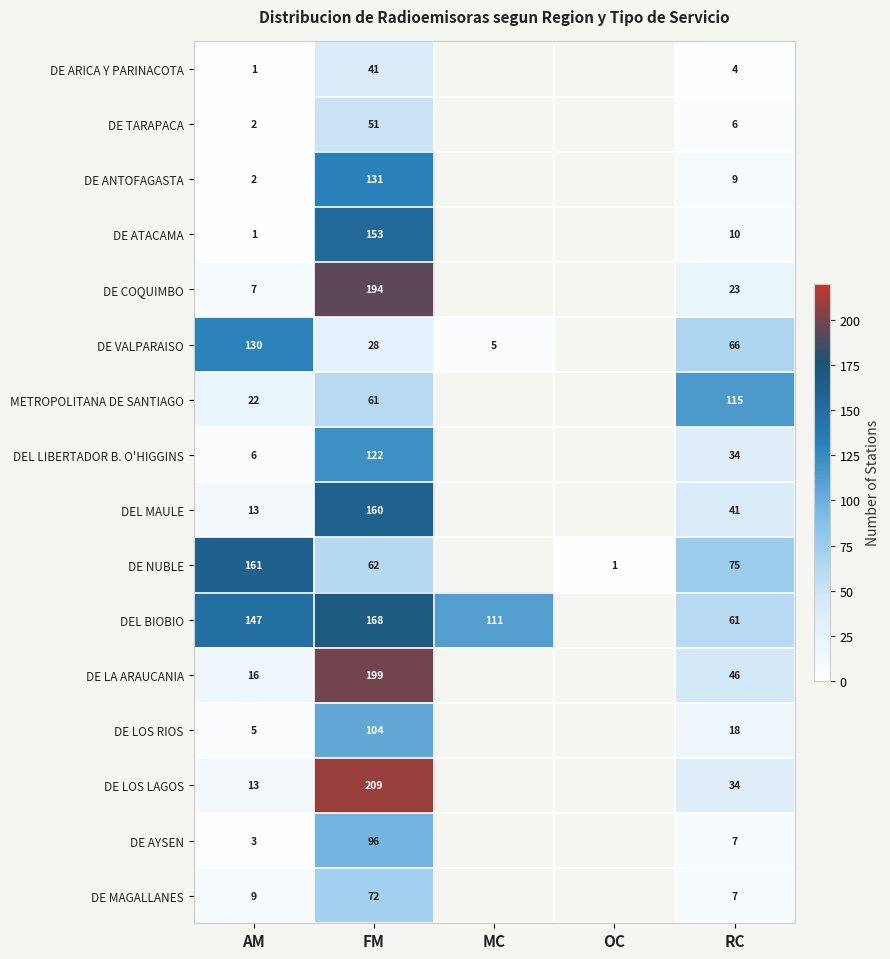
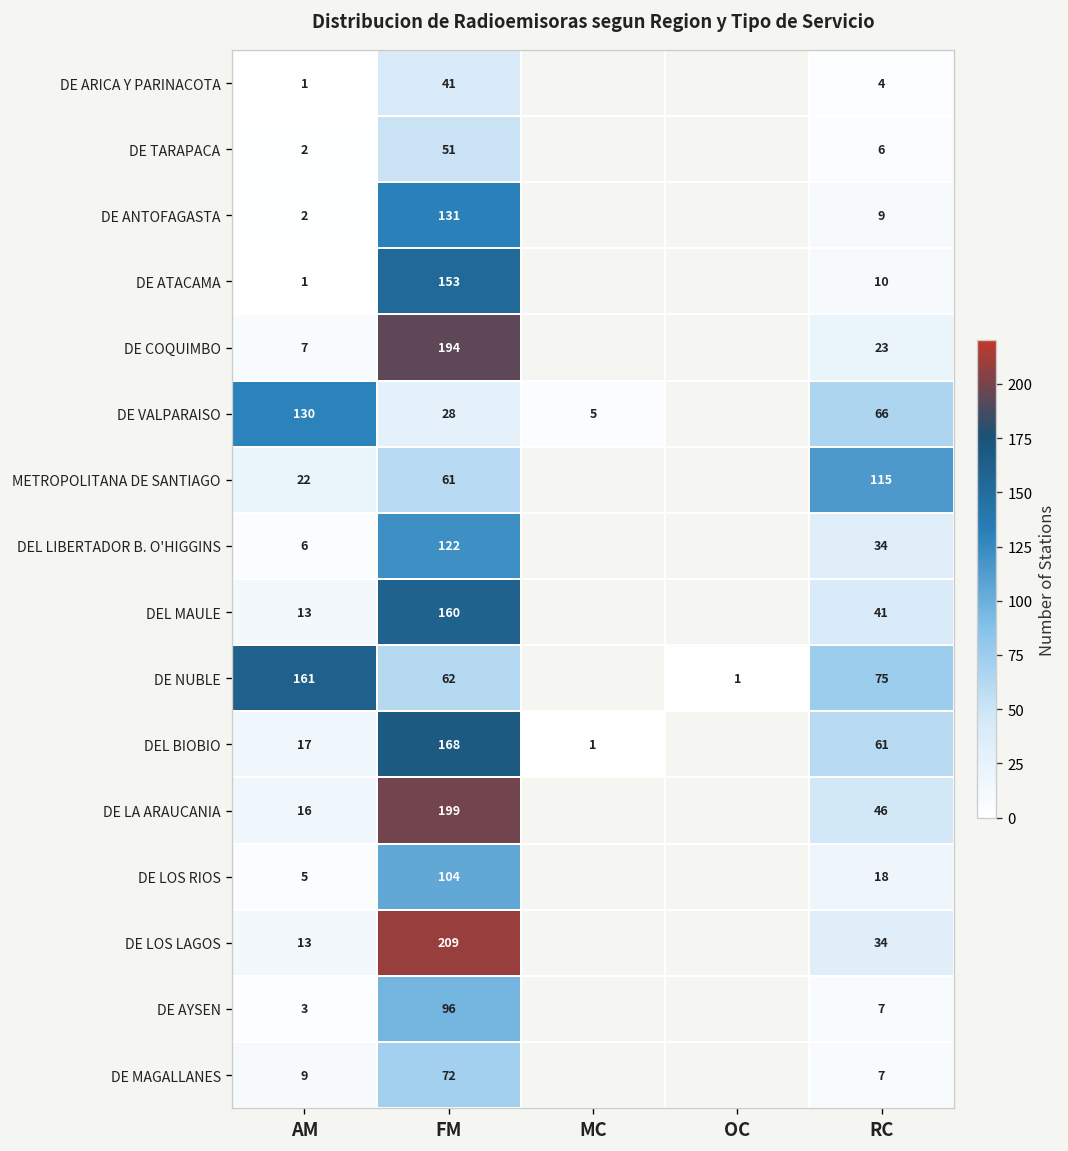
  {
    "DE ARICA Y PARINACOTA": {
      "AM": 1,
      "FM": 41,
      "RC": 4
    },
    "DE TARAPACA": {
      "AM": 2,
      "FM": 51,
      "RC": 6
    },
    "DE ANTOFAGASTA": {
      "AM": 2,
      "FM": 131,
      "RC": 9
    },
    "DE ATACAMA": {
      "AM": 1,
      "FM": 153,
      "RC": 10
    },
    "DE COQUIMBO": {
      "AM": 7,
      "FM": 194,
      "RC": 23
    },
    "DE VALPARAISO": {
      "AM": 130,
      "FM": 28,
      "MC": 5,
      "RC": 66
    },
    "METROPOLITANA DE SANTIAGO": {
      "AM": 22,
      "FM": 61,
      "RC": 115
    },
    "DEL LIBERTADOR B. O'HIGGINS": {
      "AM": 6,
      "FM": 122,
      "RC": 34
    },
    "DEL MAULE": {
      "AM": 13,
      "FM": 160,
      "RC": 41
    },
    "DE NUBLE": {
      "AM": 161,
      "FM": 62,
      "OC": 1,
      "RC": 75
    },
    "DEL BIOBIO": {
-     "AM": 147,
+     "AM": 17,
      "FM": 168,
-     "MC": 111,
+     "MC": 1,
      "RC": 61
    },
    "DE LA ARAUCANIA": {
      "AM": 16,
      "FM": 199,
      "RC": 46
    },
    "DE LOS RIOS": {
      "AM": 5,
      "FM": 104,
      "RC": 18
    },
    "DE LOS LAGOS": {
      "AM": 13,
      "FM": 209,
      "RC": 34
    },
    "DE AYSEN": {
      "AM": 3,
      "FM": 96,
      "RC": 7
    },
    "DE MAGALLANES": {
      "AM": 9,
      "FM": 72,
      "RC": 7
    }
  }
